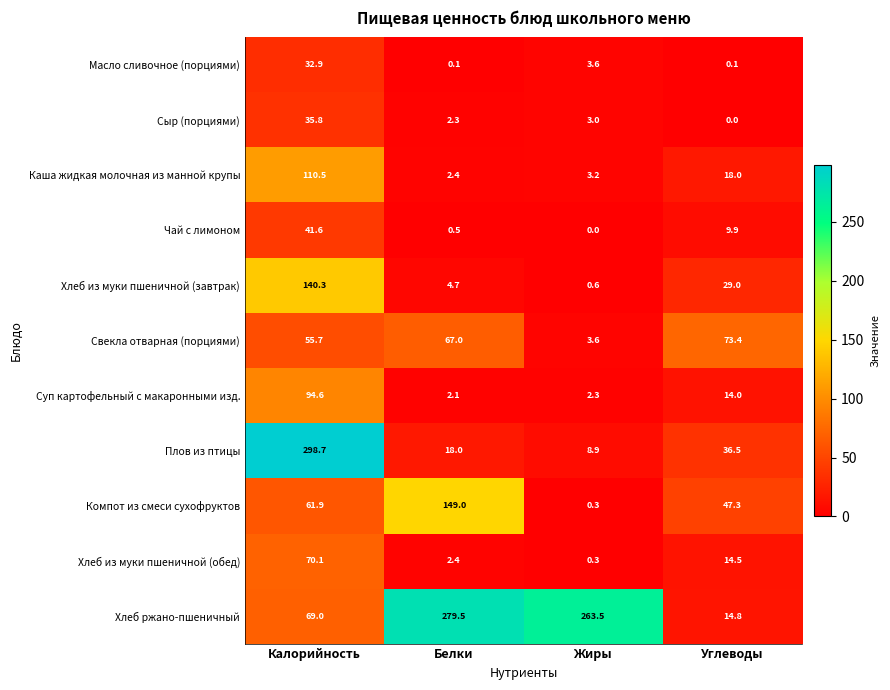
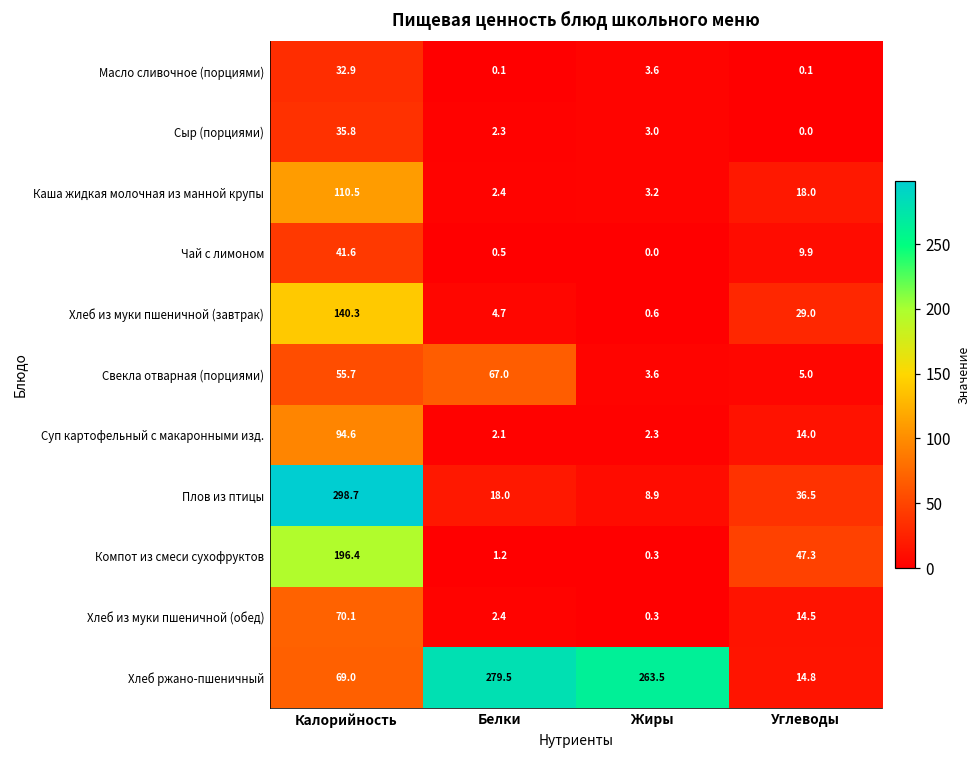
  {
    "Масло сливочное (порциями)": {
      "Калорийность": 32.9,
      "Белки": 0.1,
      "Жиры": 3.6,
      "Углеводы": 0.1
    },
    "Сыр (порциями)": {
      "Калорийность": 35.8,
      "Белки": 2.3,
      "Жиры": 3.0,
      "Углеводы": 0.0
    },
    "Каша жидкая молочная из манной крупы": {
      "Калорийность": 110.5,
      "Белки": 2.4,
      "Жиры": 3.2,
      "Углеводы": 18.0
    },
    "Чай с лимоном": {
      "Калорийность": 41.6,
      "Белки": 0.5,
      "Жиры": 0.0,
      "Углеводы": 9.9
    },
    "Хлеб из муки пшеничной (завтрак)": {
      "Калорийность": 140.3,
      "Белки": 4.7,
      "Жиры": 0.6,
      "Углеводы": 29.0
    },
    "Свекла отварная (порциями)": {
      "Калорийность": 55.7,
      "Белки": 67.0,
      "Жиры": 3.6,
-     "Углеводы": 73.4
+     "Углеводы": 5.0
    },
    "Суп картофельный с макаронными изд.": {
      "Калорийность": 94.6,
      "Белки": 2.1,
      "Жиры": 2.3,
      "Углеводы": 14.0
    },
    "Плов из птицы": {
      "Калорийность": 298.7,
      "Белки": 18.0,
      "Жиры": 8.9,
      "Углеводы": 36.5
    },
    "Компот из смеси сухофруктов": {
-     "Калорийность": 61.9,
-     "Белки": 149.0,
+     "Калорийность": 196.4,
+     "Белки": 1.2,
      "Жиры": 0.3,
      "Углеводы": 47.3
    },
    "Хлеб из муки пшеничной (обед)": {
      "Калорийность": 70.1,
      "Белки": 2.4,
      "Жиры": 0.3,
      "Углеводы": 14.5
    },
    "Хлеб ржано-пшеничный": {
      "Калорийность": 69.0,
      "Белки": 279.5,
      "Жиры": 263.5,
      "Углеводы": 14.8
    }
  }
